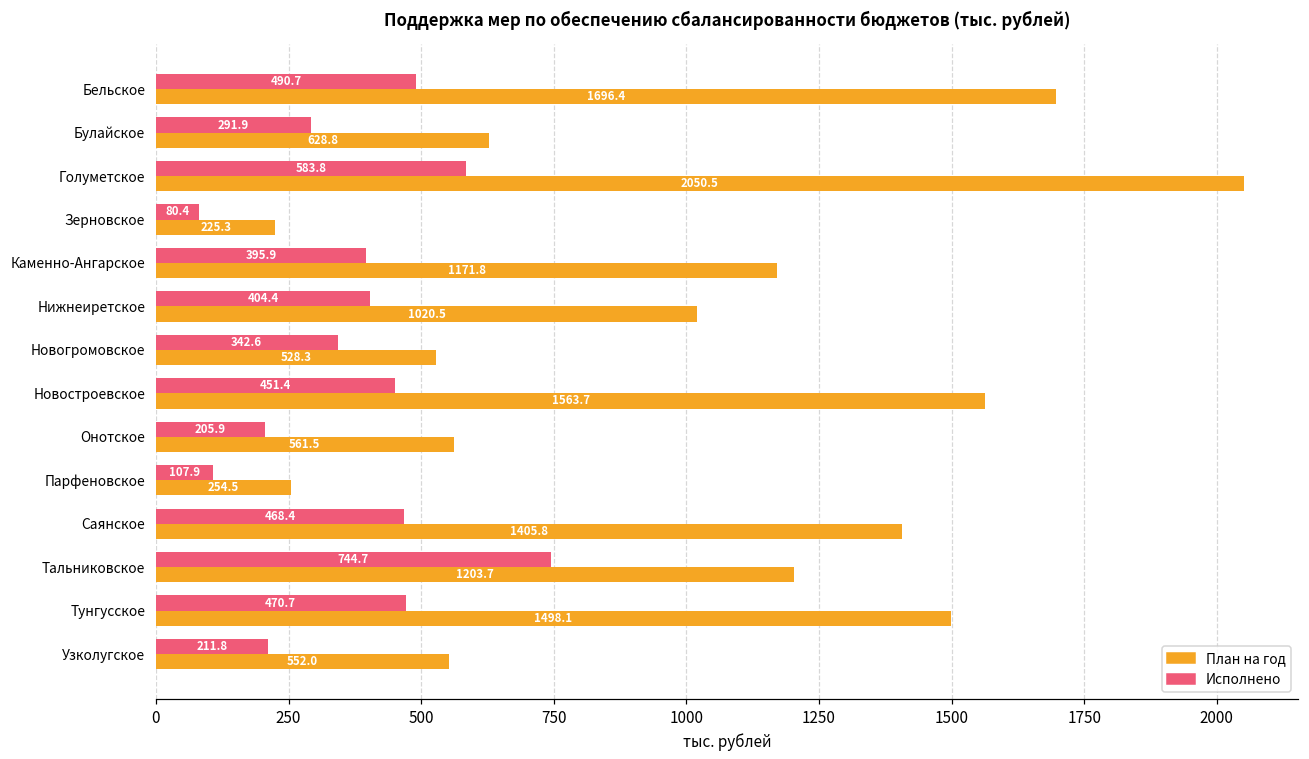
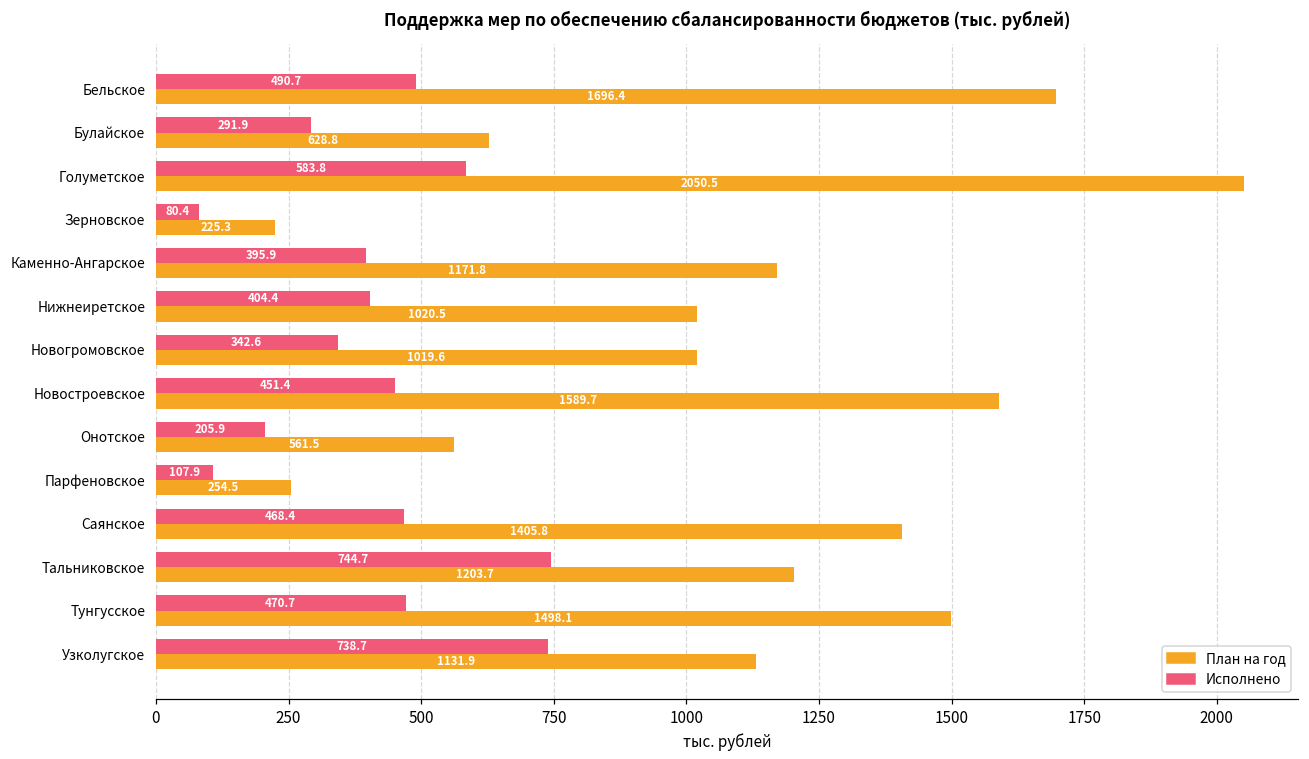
  {
    "План на год": {
      "Бельское": 1696.4,
      "Булайское": 628.8,
      "Голуметское": 2050.5,
      "Зерновское": 225.3,
      "Каменно-Ангарское": 1171.8,
      "Нижнеиретское": 1020.5,
-     "Новогромовское": 528.3,
-     "Новостроевское": 1563.7,
+     "Новогромовское": 1019.6,
+     "Новостроевское": 1589.7,
      "Онотское": 561.5,
      "Парфеновское": 254.5,
      "Саянское": 1405.8,
      "Тальниковское": 1203.7,
      "Тунгусское": 1498.1,
-     "Узколугское": 552.0
+     "Узколугское": 1131.9
    },
    "Исполнено": {
      "Бельское": 490.7,
      "Булайское": 291.9,
      "Голуметское": 583.8,
      "Зерновское": 80.4,
      "Каменно-Ангарское": 395.9,
      "Нижнеиретское": 404.4,
      "Новогромовское": 342.6,
      "Новостроевское": 451.4,
      "Онотское": 205.9,
      "Парфеновское": 107.9,
      "Саянское": 468.4,
      "Тальниковское": 744.7,
      "Тунгусское": 470.7,
-     "Узколугское": 211.8
+     "Узколугское": 738.7
    }
  }
